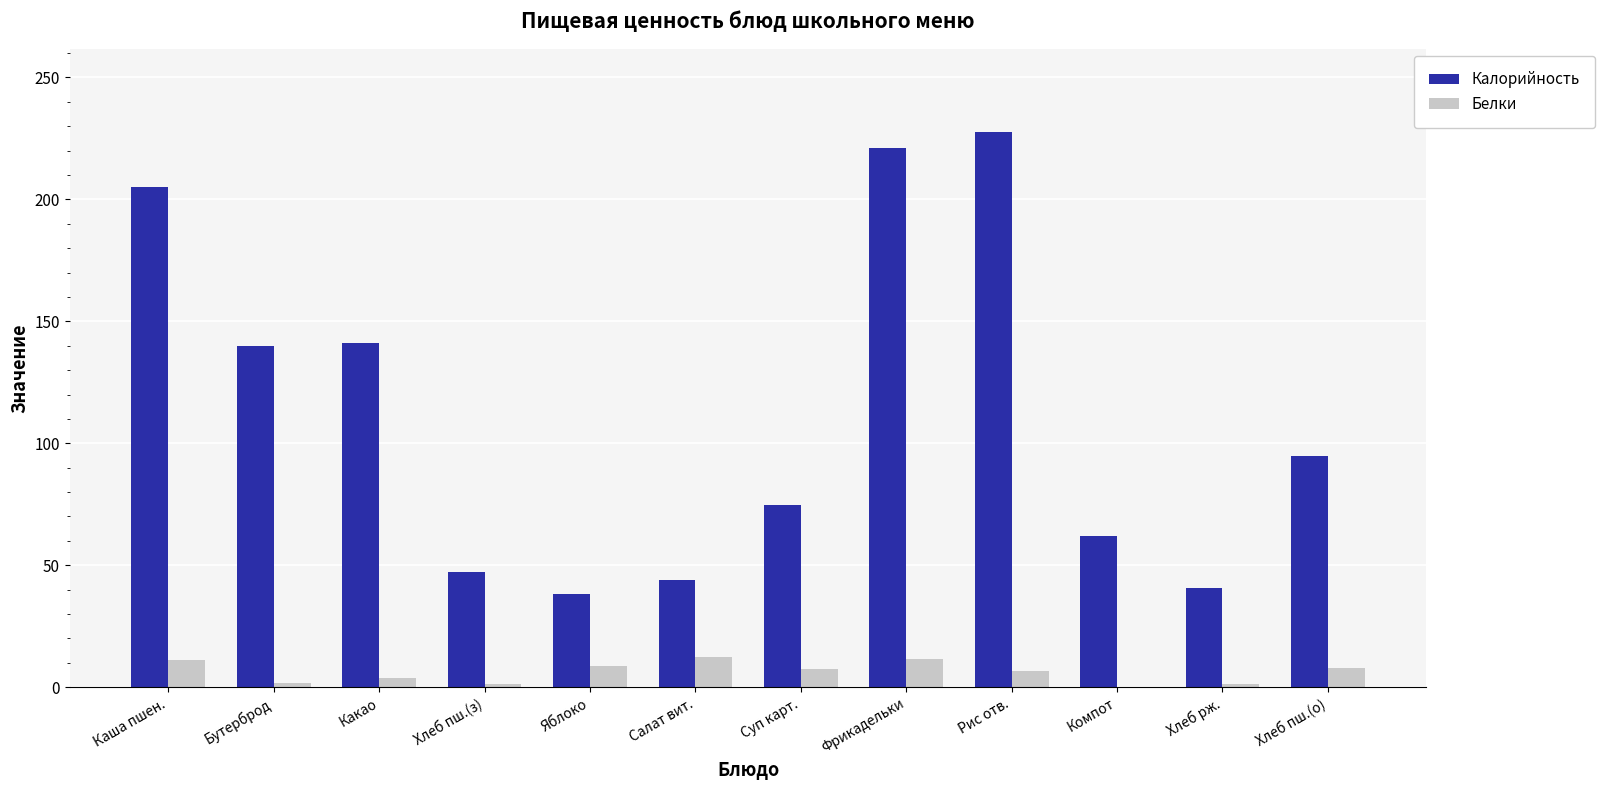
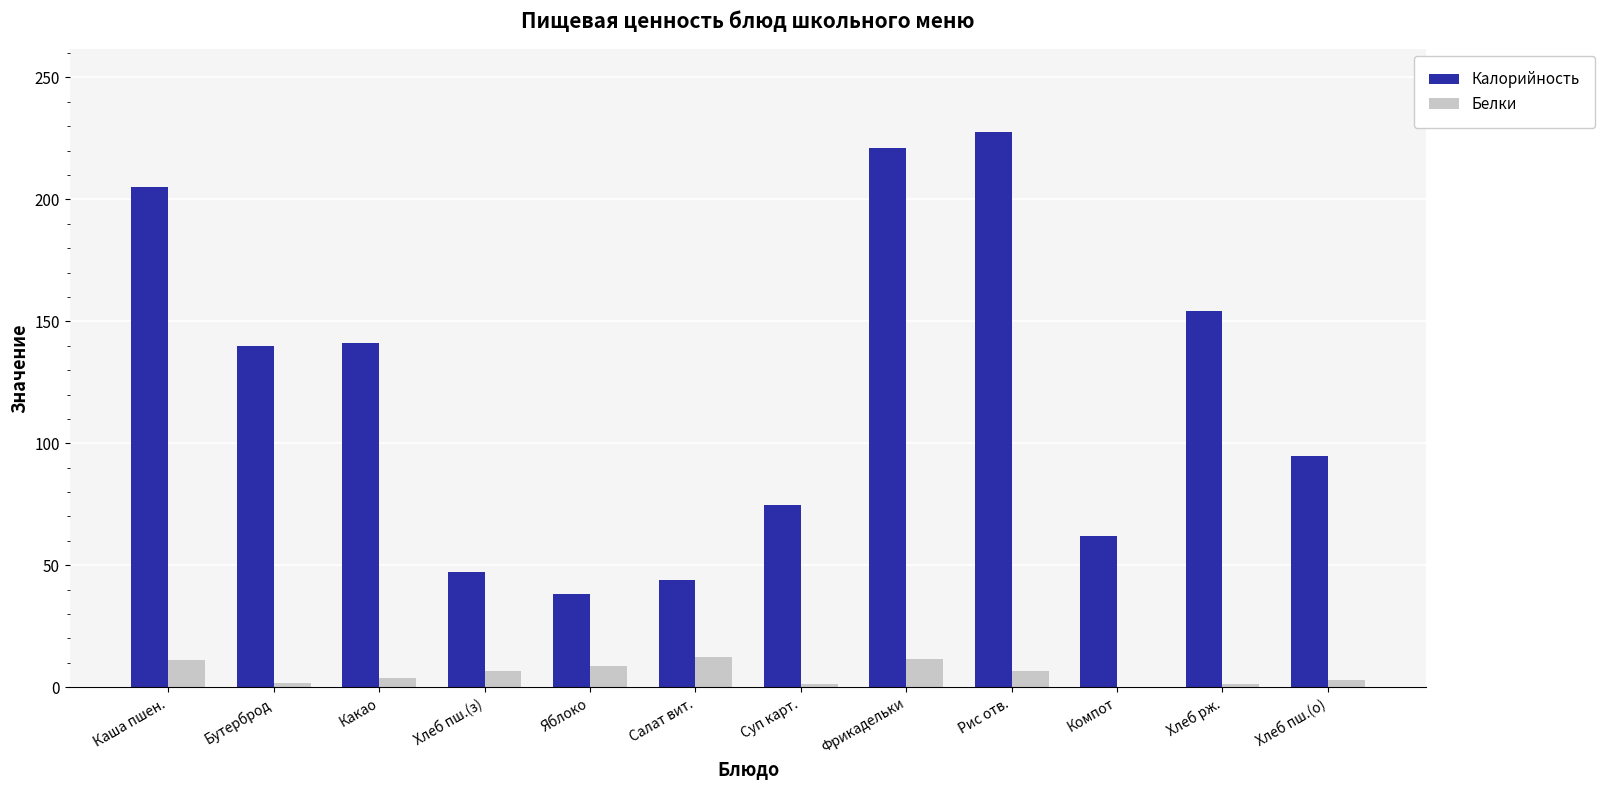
  {
    "Калорийность": {
      "Каша пшен.": 205,
      "Бутерброд": 140,
      "Какао": 141,
      "Хлеб пш.(з)": 47,
      "Яблоко": 38,
      "Салат вит.": 44,
      "Суп карт.": 75,
      "Фрикадельки": 221,
      "Рис отв.": 228,
      "Компот": 62,
-     "Хлеб рж.": 41,
+     "Хлеб рж.": 154,
      "Хлеб пш.(о)": 95
    },
    "Белки": {
      "Каша пшен.": 11,
      "Бутерброд": 2,
      "Какао": 4,
-     "Хлеб пш.(з)": 2,
+     "Хлеб пш.(з)": 7,
      "Яблоко": 9,
      "Салат вит.": 12,
-     "Суп карт.": 8,
+     "Суп карт.": 1,
      "Фрикадельки": 12,
      "Рис отв.": 7,
      "Компот": 0,
      "Хлеб рж.": 1,
-     "Хлеб пш.(о)": 8
+     "Хлеб пш.(о)": 3
    }
  }
